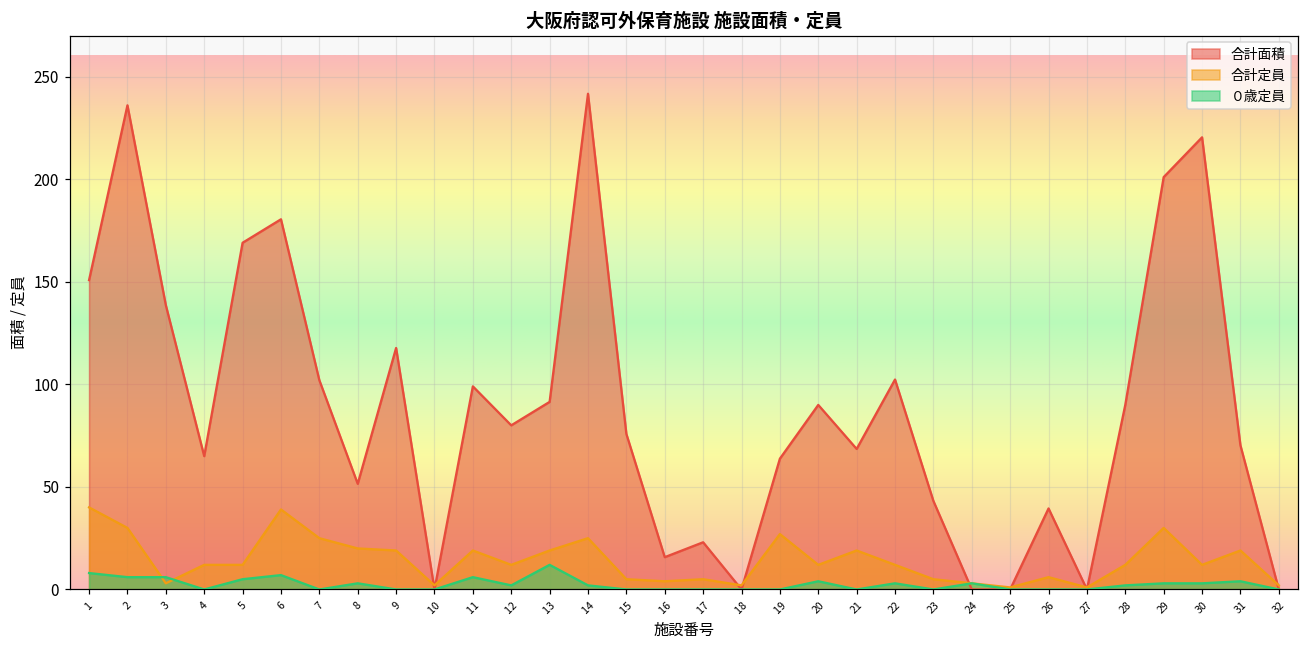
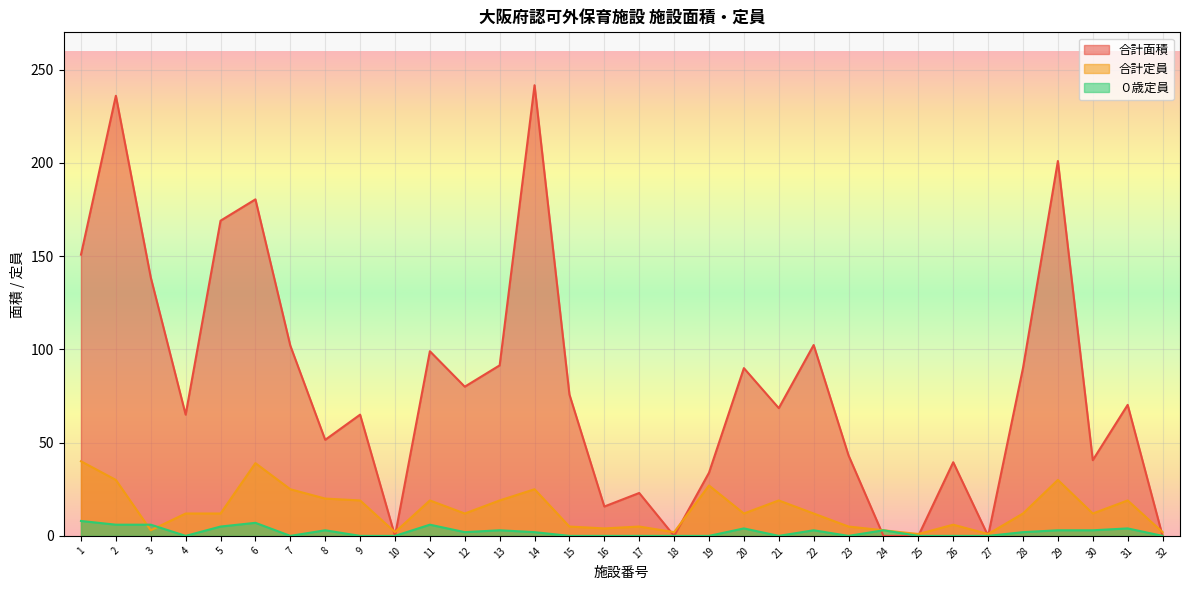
  {
    "合計面積": {
      "1": 151,
      "2": 236,
      "3": 139,
      "4": 65,
      "5": 169,
      "6": 180,
      "7": 102,
      "8": 52,
-     "9": 118,
+     "9": 65,
      "11": 99,
      "12": 80,
      "13": 91,
      "14": 242,
      "15": 76,
      "16": 16,
      "17": 23,
-     "19": 64,
+     "19": 34,
      "20": 90,
      "21": 69,
      "22": 102,
      "23": 43,
      "24": 0,
      "26": 39,
      "28": 90,
      "29": 201,
-     "30": 220,
+     "30": 41,
      "31": 70
    },
    "合計定員": {
      "1": 40,
      "2": 30,
      "3": 3,
      "4": 12,
      "5": 12,
      "6": 39,
      "7": 25,
      "8": 20,
      "9": 19,
      "10": 2,
      "11": 19,
      "12": 12,
      "13": 19,
      "14": 25,
      "15": 5,
      "16": 4,
      "17": 5,
      "18": 2,
      "19": 27,
      "20": 12,
      "21": 19,
      "22": 12,
      "23": 5,
      "26": 6,
      "28": 12,
      "29": 30,
      "30": 12,
      "31": 19,
      "32": 2
    },
    "０歳定員": {
      "1": 8,
      "2": 6,
      "3": 6,
      "4": 0,
      "5": 5,
      "6": 7,
      "7": 0,
      "8": 3,
      "9": 0,
      "11": 6,
      "12": 2,
-     "13": 12,
+     "13": 3,
      "14": 2,
      "15": 0,
      "16": 0,
      "17": 0,
      "19": 0,
      "20": 4,
      "21": 0,
      "22": 3,
      "23": 0,
      "26": 0,
      "28": 2,
      "29": 3,
      "30": 3,
      "31": 4
    }
  }
